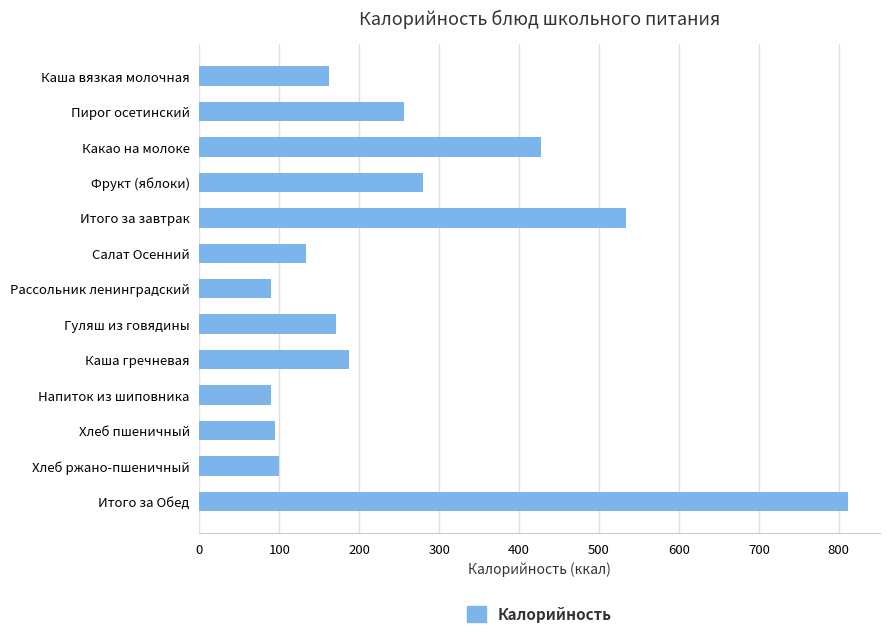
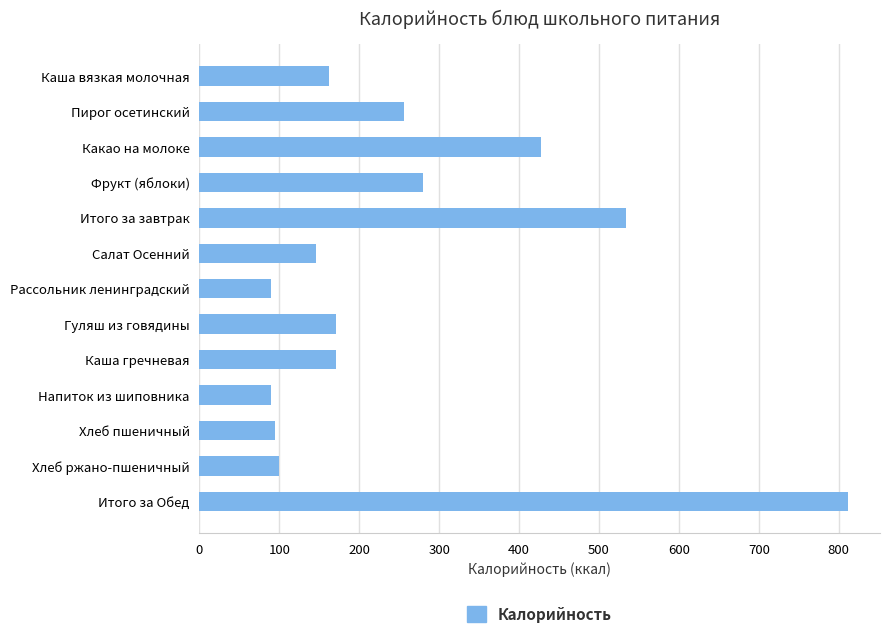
  {
    "Каша вязкая молочная": 160,
    "Пирог осетинский": 260,
    "Какао на молоке": 430,
    "Фрукт (яблоки)": 280,
    "Итого за завтрак": 530,
-   "Салат Осенний": 130,
+   "Салат Осенний": 150,
    "Рассольник ленинградский": 90,
    "Гуляш из говядины": 170,
-   "Каша гречневая": 190,
+   "Каша гречневая": 170,
    "Напиток из шиповника": 90,
    "Хлеб пшеничный": 90,
    "Хлеб ржано-пшеничный": 100,
    "Итого за Обед": 810
  }
